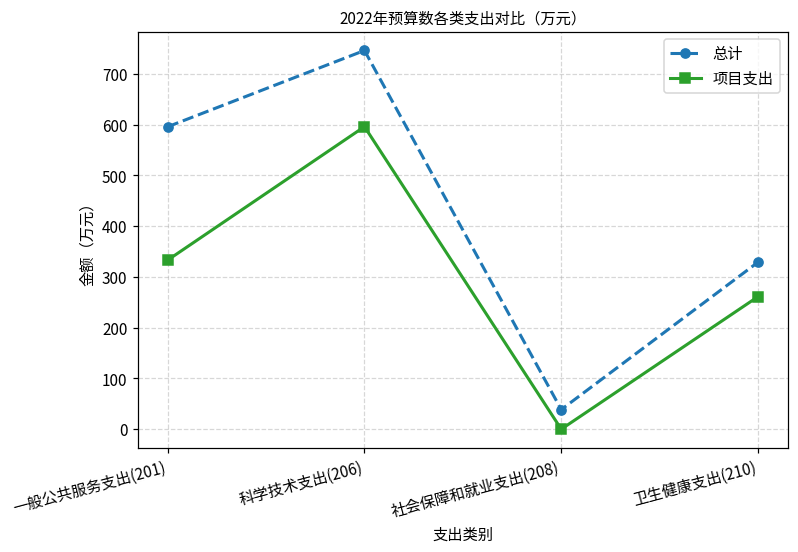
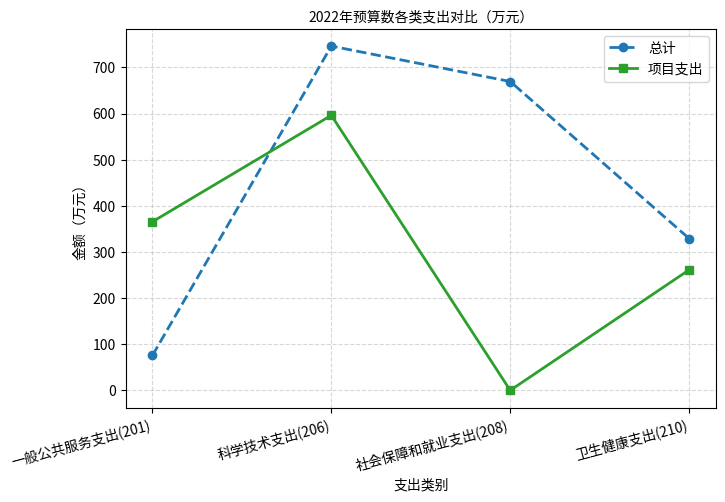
  {
    "总计": {
-     "一般公共服务支出(201)": 600,
+     "一般公共服务支出(201)": 80,
      "科学技术支出(206)": 750,
-     "社会保障和就业支出(208)": 40,
+     "社会保障和就业支出(208)": 670,
      "卫生健康支出(210)": 330
    },
    "项目支出": {
-     "一般公共服务支出(201)": 330,
+     "一般公共服务支出(201)": 370,
      "科学技术支出(206)": 600,
      "社会保障和就业支出(208)": 0,
      "卫生健康支出(210)": 260
    }
  }
